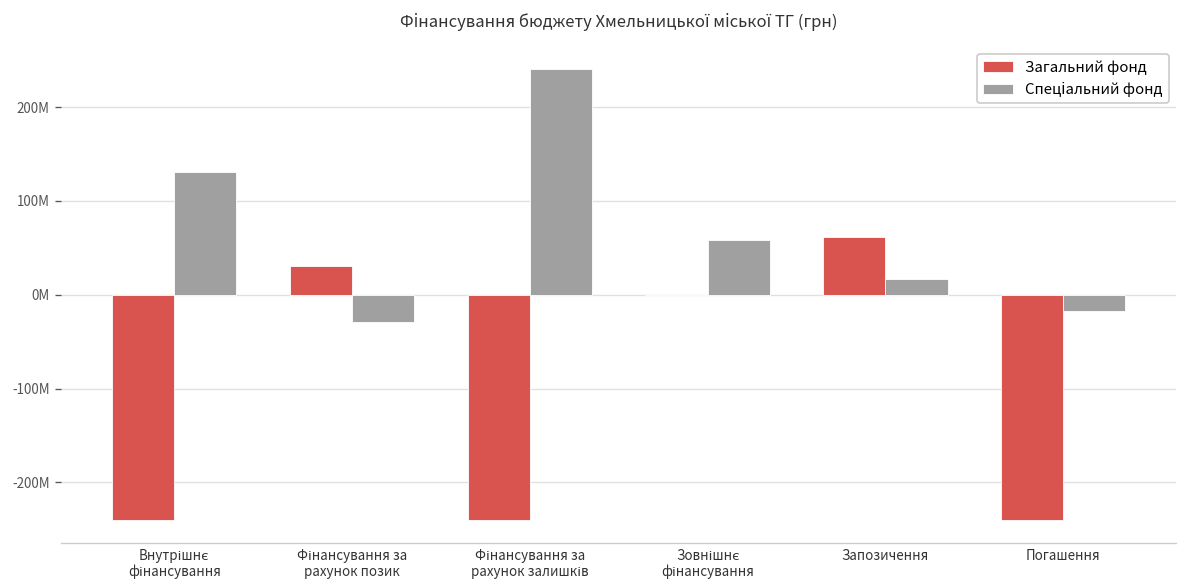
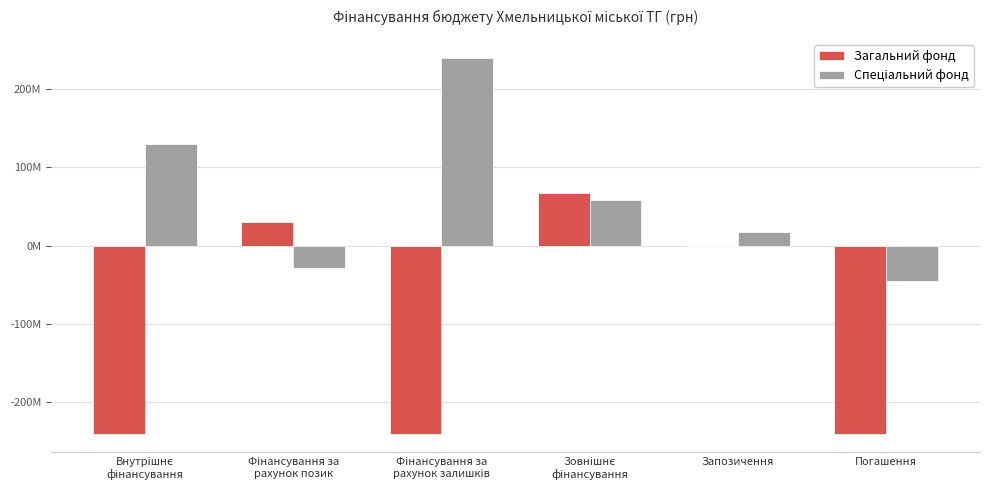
  {
    "Загальний фонд": {
      "Внутрішнє фінансування": -240000000,
      "Фінансування за рахунок позик": 30000000,
      "Фінансування за рахунок залишків": -240000000,
-     "Зовнішнє фінансування": 0,
-     "Запозичення": 60000000,
+     "Зовнішнє фінансування": 70000000,
+     "Запозичення": 0,
      "Погашення": -240000000
    },
    "Спеціальний фонд": {
      "Внутрішнє фінансування": 130000000,
      "Фінансування за рахунок позик": -30000000,
      "Фінансування за рахунок залишків": 240000000,
      "Зовнішнє фінансування": 60000000,
      "Запозичення": 20000000,
-     "Погашення": -20000000
+     "Погашення": -50000000
    }
  }
